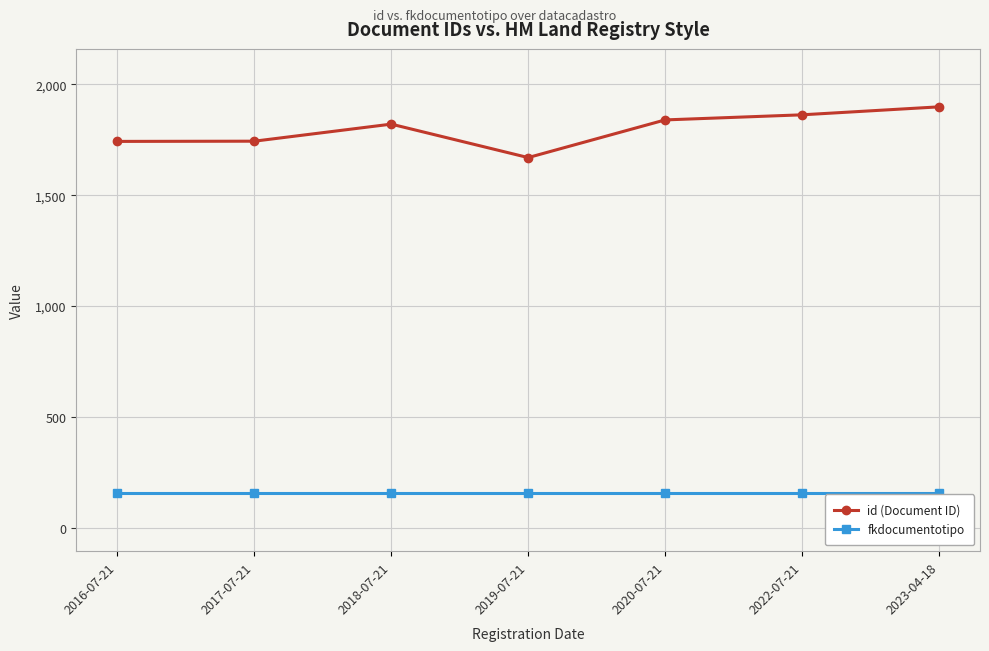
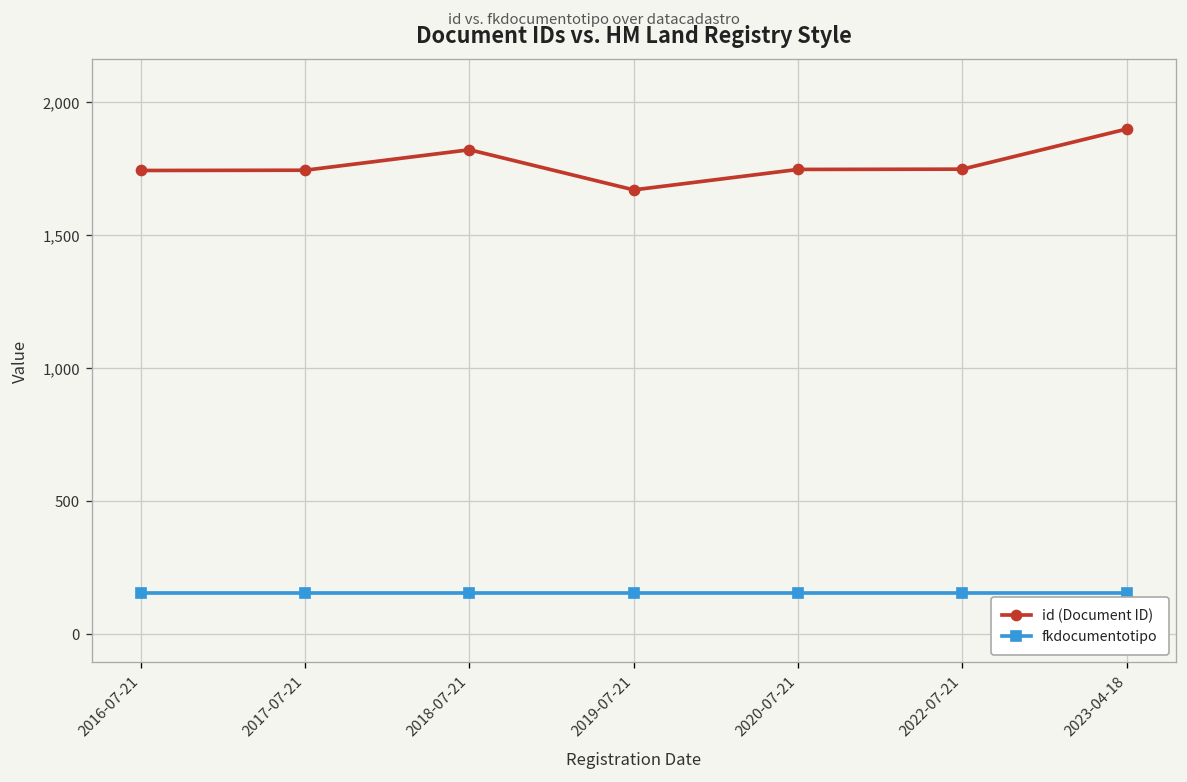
  {
    "id (Document ID)": {
      "2016-07-21": "1,740",
      "2017-07-21": "1,740",
      "2018-07-21": "1,820",
      "2019-07-21": "1,670",
-     "2020-07-21": "1,840",
-     "2022-07-21": "1,860",
+     "2020-07-21": "1,750",
+     "2022-07-21": "1,750",
      "2023-04-18": "1,900"
    },
    "fkdocumentotipo": {
      "2016-07-21": "160",
      "2017-07-21": "160",
      "2018-07-21": "160",
      "2019-07-21": "160",
      "2020-07-21": "160",
      "2022-07-21": "160",
      "2023-04-18": "160"
    }
  }
